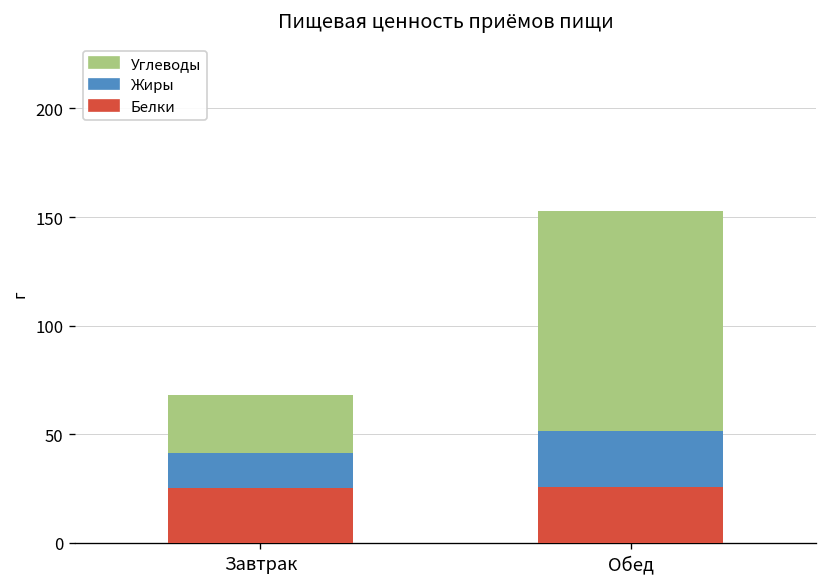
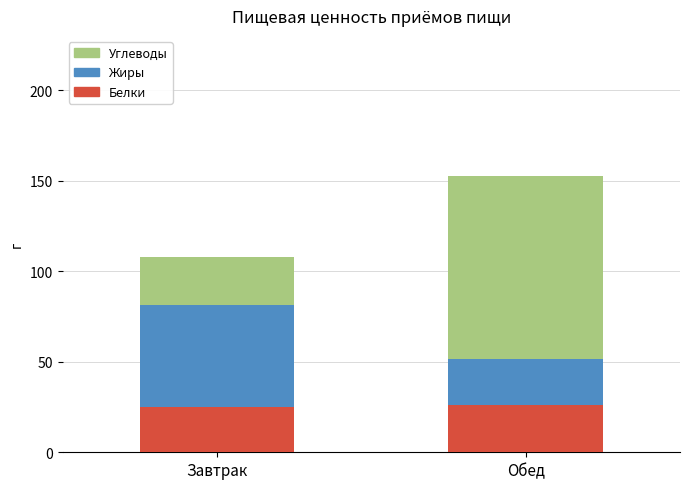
  {
    "Белки": {
      "Завтрак": 25,
      "Обед": 26
    },
    "Жиры": {
-     "Завтрак": 16,
+     "Завтрак": 56,
      "Обед": 26
    },
    "Углеводы": {
      "Завтрак": 27,
      "Обед": 101
    }
  }
